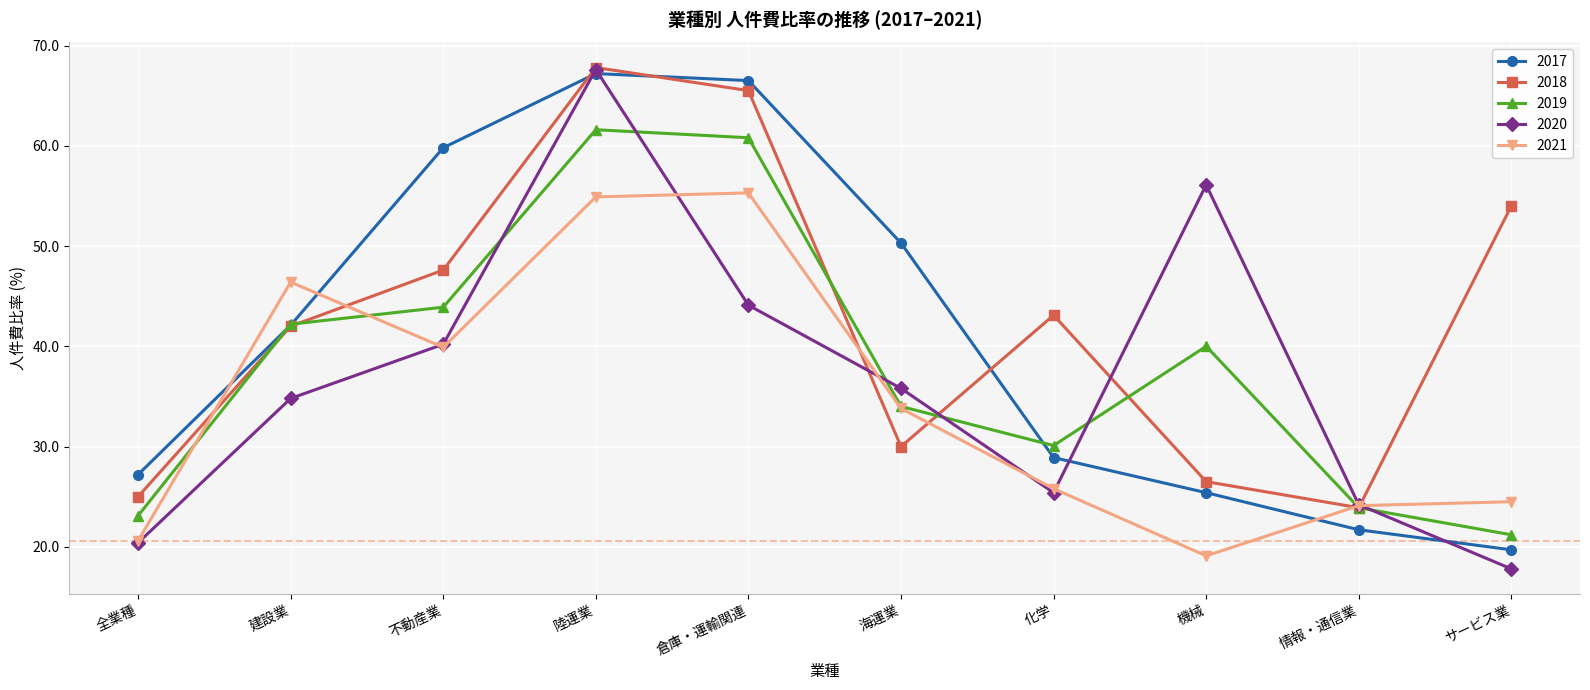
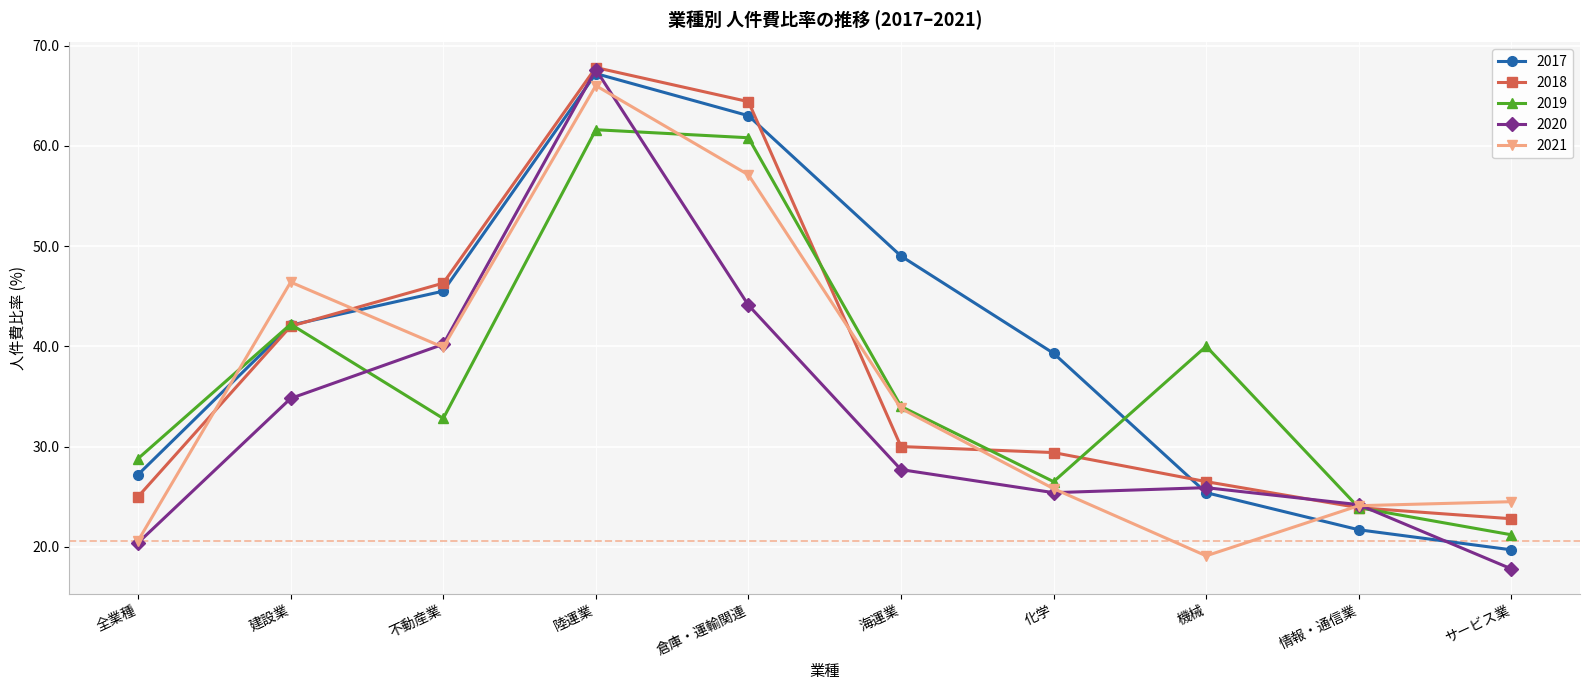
  {
    "2017": {
      "全業種": 27.2,
-     "不動産業": 59.8,
+     "不動産業": 45.5,
      "陸運業": 67.2,
-     "倉庫・運輸関連": 66.5,
-     "海運業": 50.3,
-     "化学": 28.9,
+     "倉庫・運輸関連": 63.0,
+     "海運業": 49.0,
+     "化学": 39.3,
      "機械": 25.4,
      "情報・通信業": 21.7,
      "サービス業": 19.7
    },
    "2018": {
      "全業種": 25.0,
-     "不動産業": 47.6,
-     "倉庫・運輸関連": 65.5,
+     "不動産業": 46.3,
+     "倉庫・運輸関連": 64.4,
      "海運業": 30.0,
-     "化学": 43.1,
+     "化学": 29.4,
      "機械": 26.5,
-     "サービス業": 54.0
+     "サービス業": 22.8
    },
    "2019": {
-     "全業種": 23.1,
-     "不動産業": 43.9,
+     "全業種": 28.8,
+     "不動産業": 32.8,
      "陸運業": 61.6,
      "倉庫・運輸関連": 60.8,
-     "化学": 30.1,
+     "化学": 26.5,
      "機械": 40.0,
      "サービス業": 21.2
    },
    "2020": {
      "建設業": 34.8,
      "不動産業": 40.2,
      "倉庫・運輸関連": 44.1,
-     "海運業": 35.8,
+     "海運業": 27.7,
      "化学": 25.4,
-     "機械": 56.1,
+     "機械": 25.9,
      "サービス業": 17.8
    },
    "2021": {
      "建設業": 46.4,
      "不動産業": 39.9,
-     "陸運業": 54.9,
-     "倉庫・運輸関連": 55.3,
+     "陸運業": 66.0,
+     "倉庫・運輸関連": 57.1,
      "化学": 25.8,
      "機械": 19.1,
      "サービス業": 24.5
    }
  }
